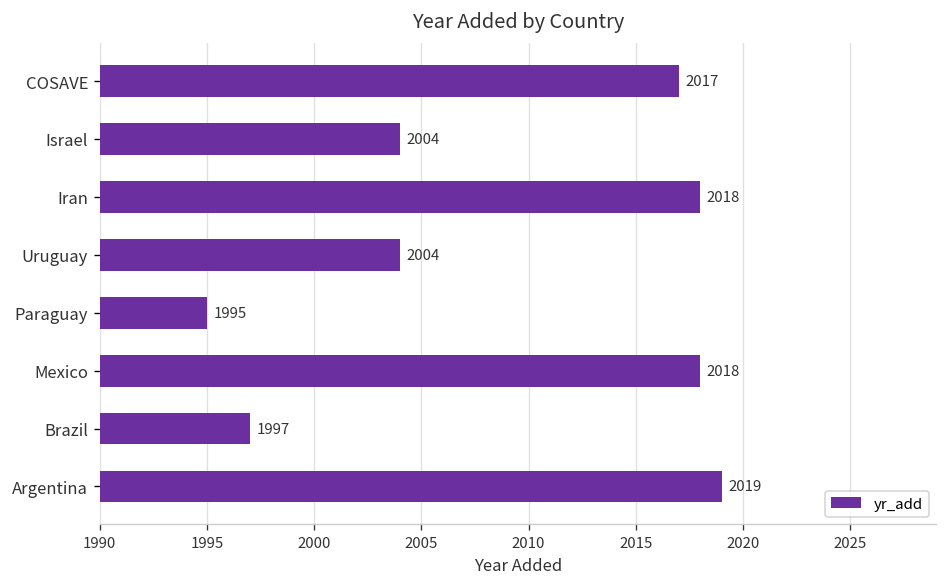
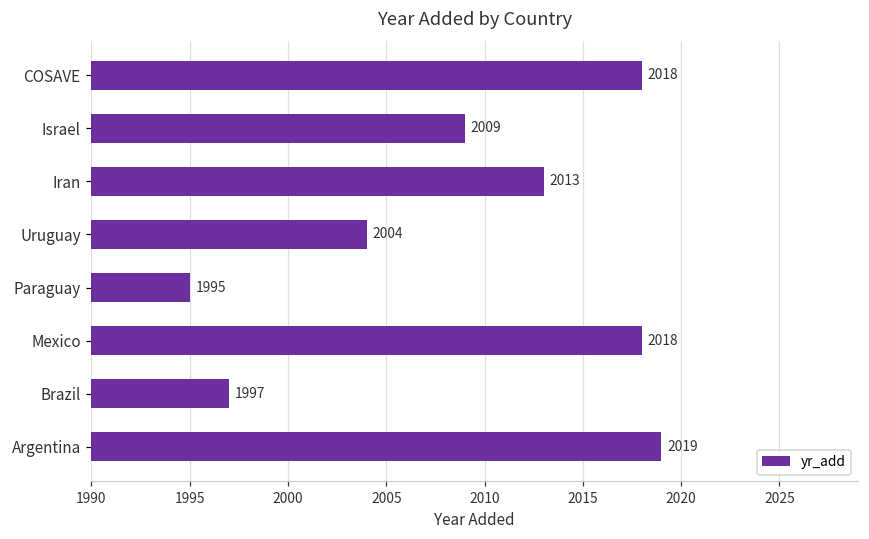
  {
-   "COSAVE": 2017,
-   "Israel": 2004,
-   "Iran": 2018,
+   "COSAVE": 2018,
+   "Israel": 2009,
+   "Iran": 2013,
    "Uruguay": 2004,
    "Paraguay": 1995,
    "Mexico": 2018,
    "Brazil": 1997,
    "Argentina": 2019
  }
